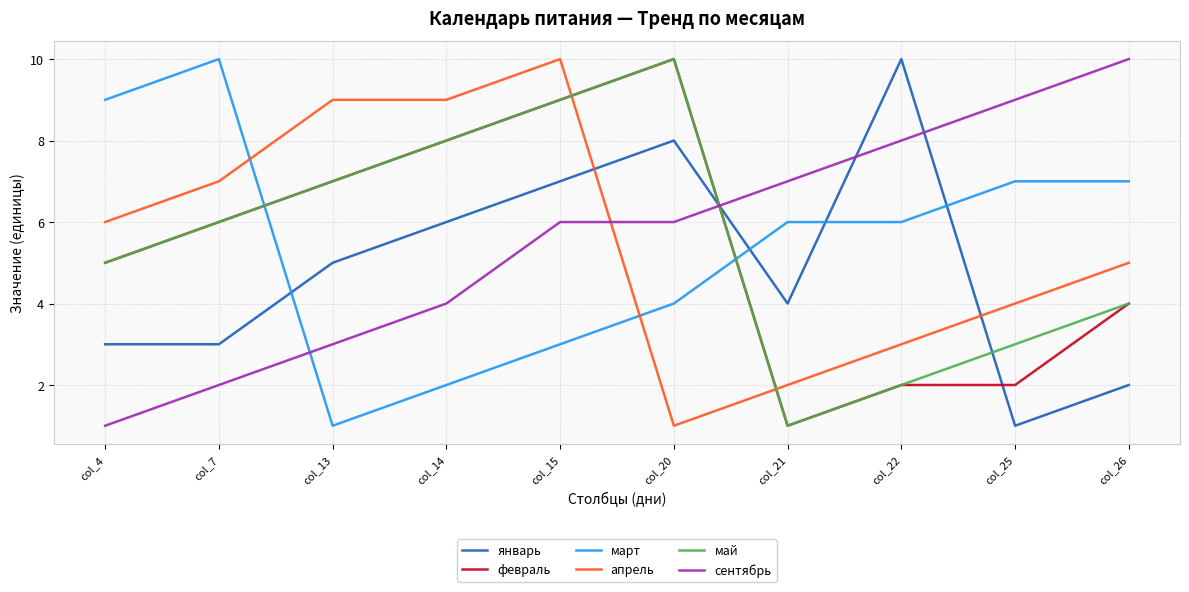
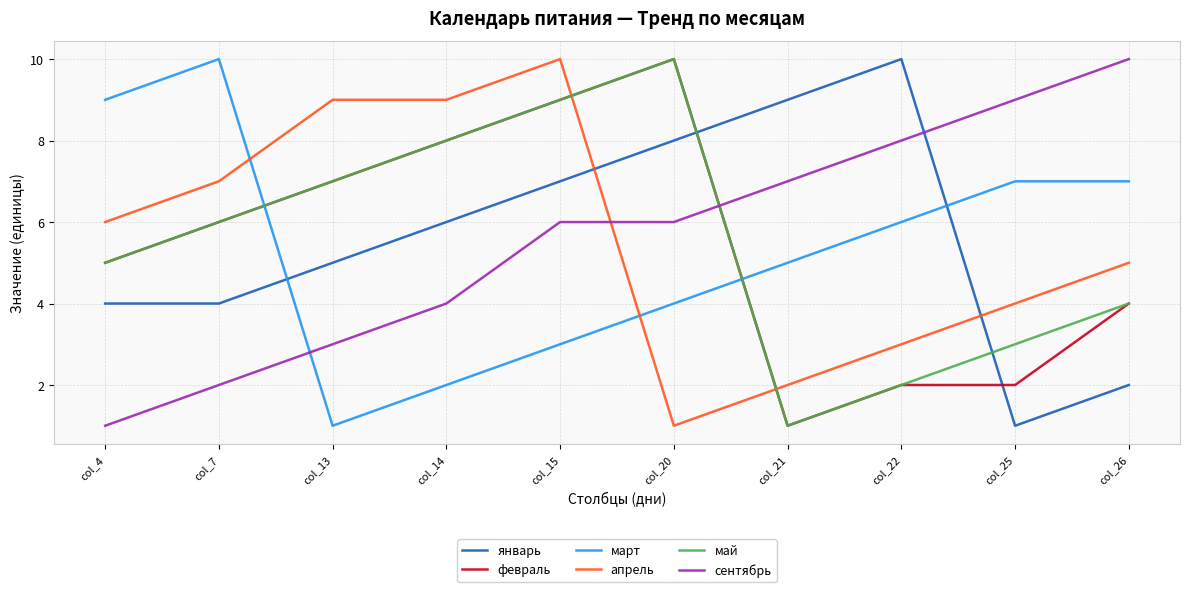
  {
    "январь": {
-     "col_4": 3,
-     "col_7": 3,
+     "col_4": 4,
+     "col_7": 4,
      "col_13": 5,
      "col_14": 6,
      "col_15": 7,
      "col_20": 8,
-     "col_21": 4,
+     "col_21": 9,
      "col_22": 10,
      "col_25": 1,
      "col_26": 2
    },
    "февраль": {
      "col_25": 2
    },
    "март": {
      "col_4": 9,
      "col_7": 10,
      "col_13": 1,
      "col_14": 2,
      "col_15": 3,
      "col_20": 4,
-     "col_21": 6,
+     "col_21": 5,
      "col_22": 6,
      "col_25": 7,
      "col_26": 7
    },
    "апрель": {
      "col_4": 6,
      "col_7": 7,
      "col_13": 9,
      "col_14": 9,
      "col_15": 10,
      "col_20": 1,
      "col_21": 2,
      "col_22": 3,
      "col_25": 4,
      "col_26": 5
    },
    "май": {
      "col_25": 3
    },
    "сентябрь": {
      "col_4": 1,
      "col_7": 2,
      "col_13": 3,
      "col_14": 4,
      "col_15": 6,
      "col_20": 6,
      "col_21": 7,
      "col_22": 8,
      "col_25": 9,
      "col_26": 10
    }
  }
